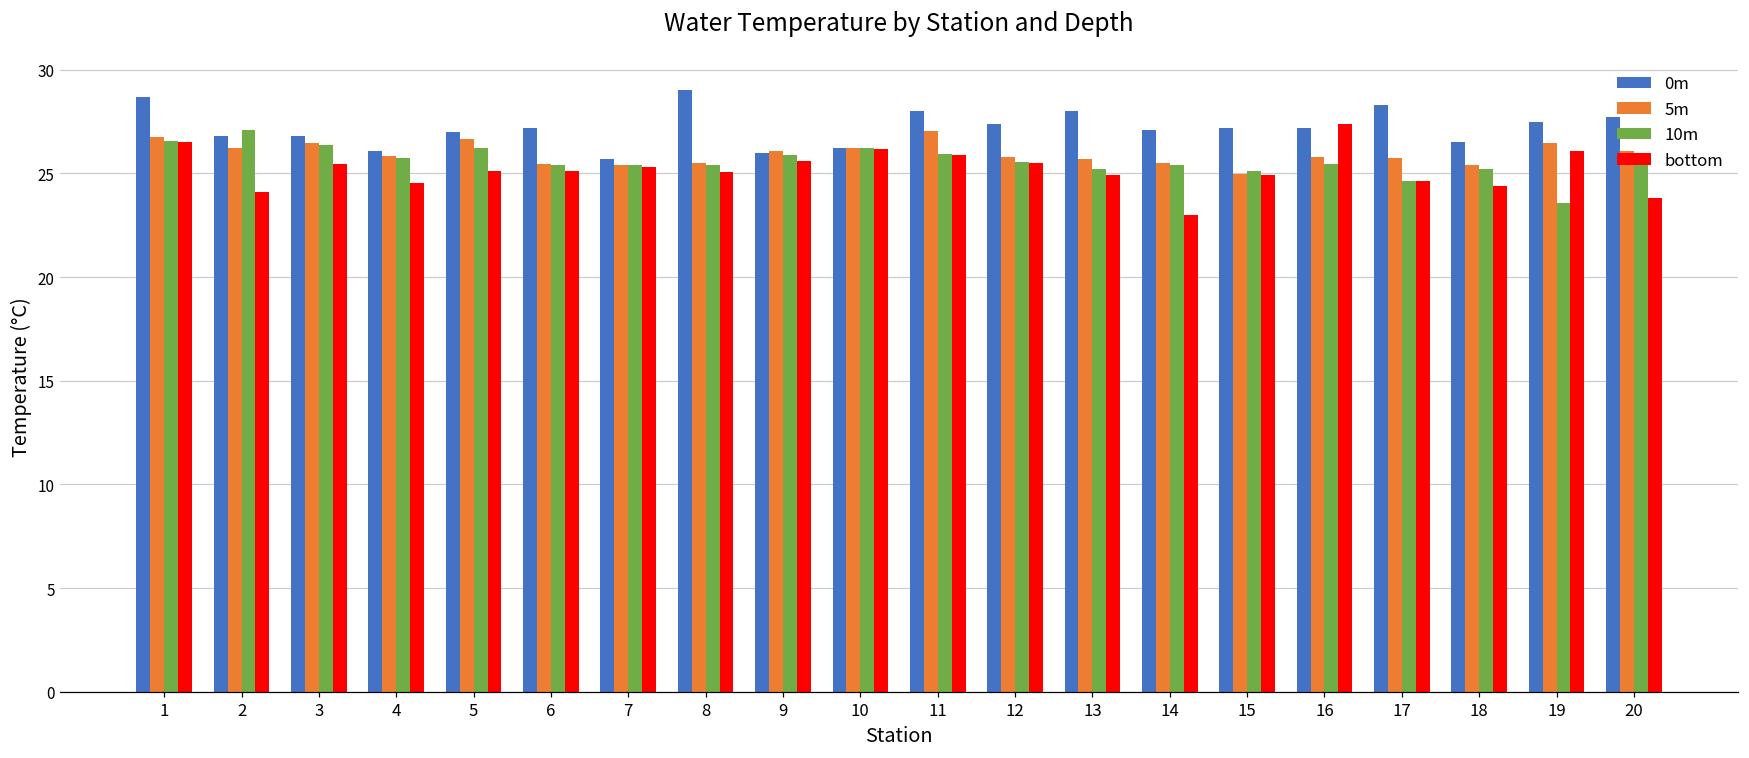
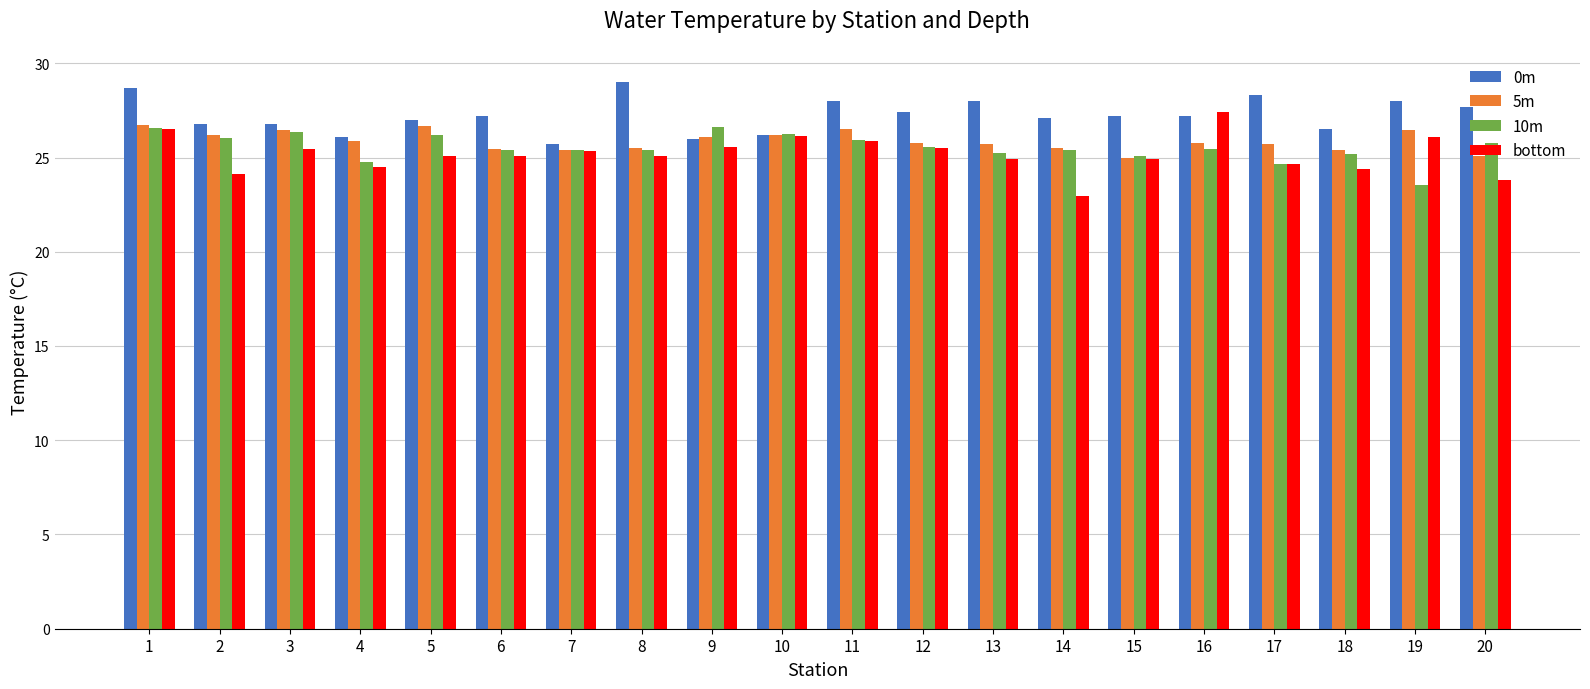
  {
    "0m": {
      "1": 28.7,
      "2": 26.8,
      "3": 26.8,
      "4": 26.1,
      "5": 27.0,
      "6": 27.2,
      "7": 25.7,
      "8": 29.0,
      "9": 26.0,
      "10": 26.2,
      "11": 28.0,
      "12": 27.4,
      "13": 28.0,
      "14": 27.1,
      "15": 27.2,
      "16": 27.2,
      "17": 28.3,
      "18": 26.5,
-     "19": 27.5,
+     "19": 28.0,
      "20": 27.7
    },
    "5m": {
      "1": 26.7,
      "2": 26.2,
      "3": 26.4,
      "4": 25.9,
      "5": 26.7,
      "6": 25.5,
      "7": 25.4,
      "8": 25.5,
      "9": 26.1,
      "10": 26.2,
-     "11": 27.0,
+     "11": 26.5,
      "12": 25.8,
      "13": 25.7,
      "14": 25.5,
      "15": 25.0,
      "16": 25.8,
      "17": 25.7,
      "18": 25.4,
      "19": 26.5,
-     "20": 26.1
+     "20": 25.1
    },
    "10m": {
      "1": 26.5,
-     "2": 27.1,
+     "2": 26.1,
      "3": 26.4,
-     "4": 25.7,
+     "4": 24.8,
      "5": 26.2,
      "6": 25.4,
      "7": 25.4,
      "8": 25.4,
-     "9": 25.9,
+     "9": 26.6,
      "10": 26.2,
      "11": 25.9,
      "12": 25.5,
      "13": 25.2,
      "14": 25.4,
      "15": 25.1,
      "16": 25.5,
      "17": 24.6,
      "18": 25.2,
      "19": 23.6,
      "20": 25.8
    },
    "bottom": {
      "1": 26.5,
      "2": 24.1,
      "3": 25.5,
      "4": 24.5,
      "5": 25.1,
      "6": 25.1,
      "7": 25.3,
      "8": 25.1,
      "9": 25.6,
      "10": 26.2,
      "11": 25.9,
      "12": 25.5,
      "13": 24.9,
      "14": 23.0,
      "15": 24.9,
      "16": 27.4,
      "17": 24.6,
      "18": 24.4,
      "19": 26.1,
      "20": 23.8
    }
  }
